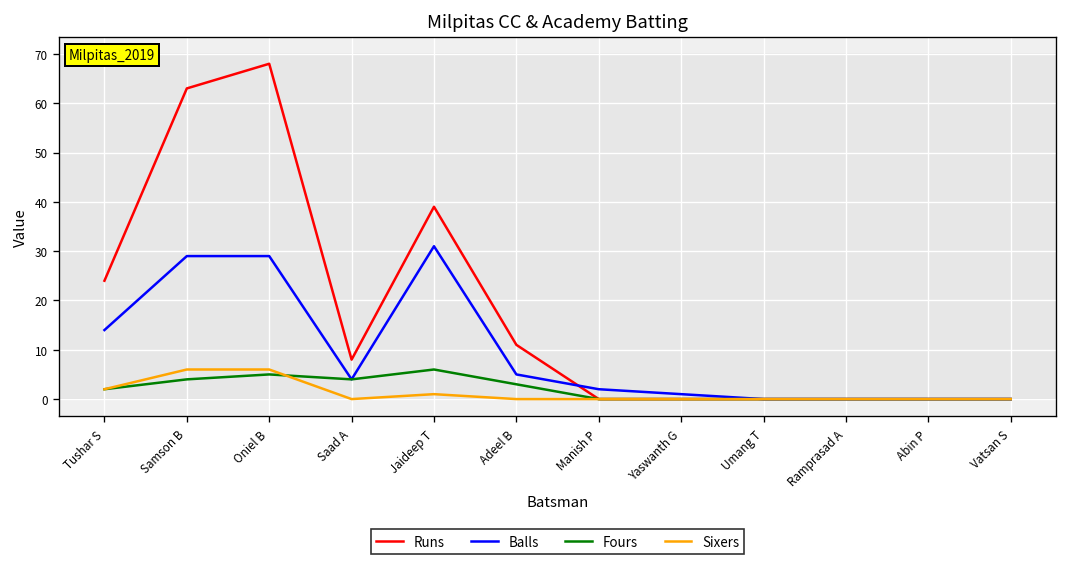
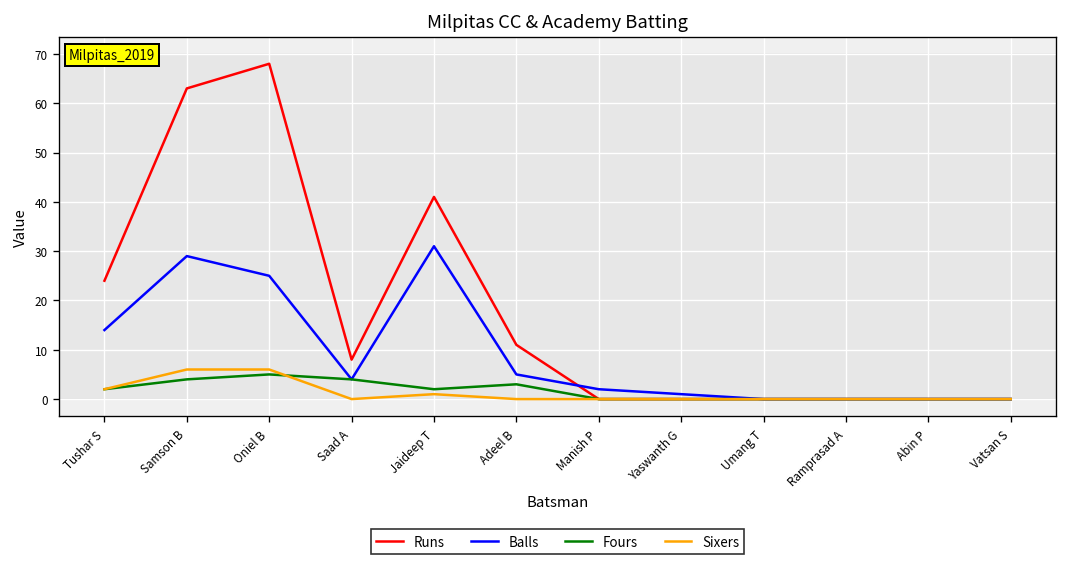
  {
    "Runs": {
      "Tushar S": 24,
      "Samson B": 63,
      "Oniel B": 68,
      "Saad A": 8,
-     "Jaideep T": 39,
+     "Jaideep T": 41,
      "Adeel B": 11
    },
    "Balls": {
      "Tushar S": 14,
      "Samson B": 29,
-     "Oniel B": 29,
+     "Oniel B": 25,
      "Jaideep T": 31,
      "Adeel B": 5,
      "Manish P": 2,
      "Yaswanth G": 1
    },
    "Fours": {
      "Samson B": 4,
      "Oniel B": 5,
-     "Jaideep T": 6,
+     "Jaideep T": 2,
      "Adeel B": 3
    },
    "Sixers": {
      "Samson B": 6,
      "Oniel B": 6,
      "Saad A": 0,
      "Jaideep T": 1,
      "Adeel B": 0
    }
  }
